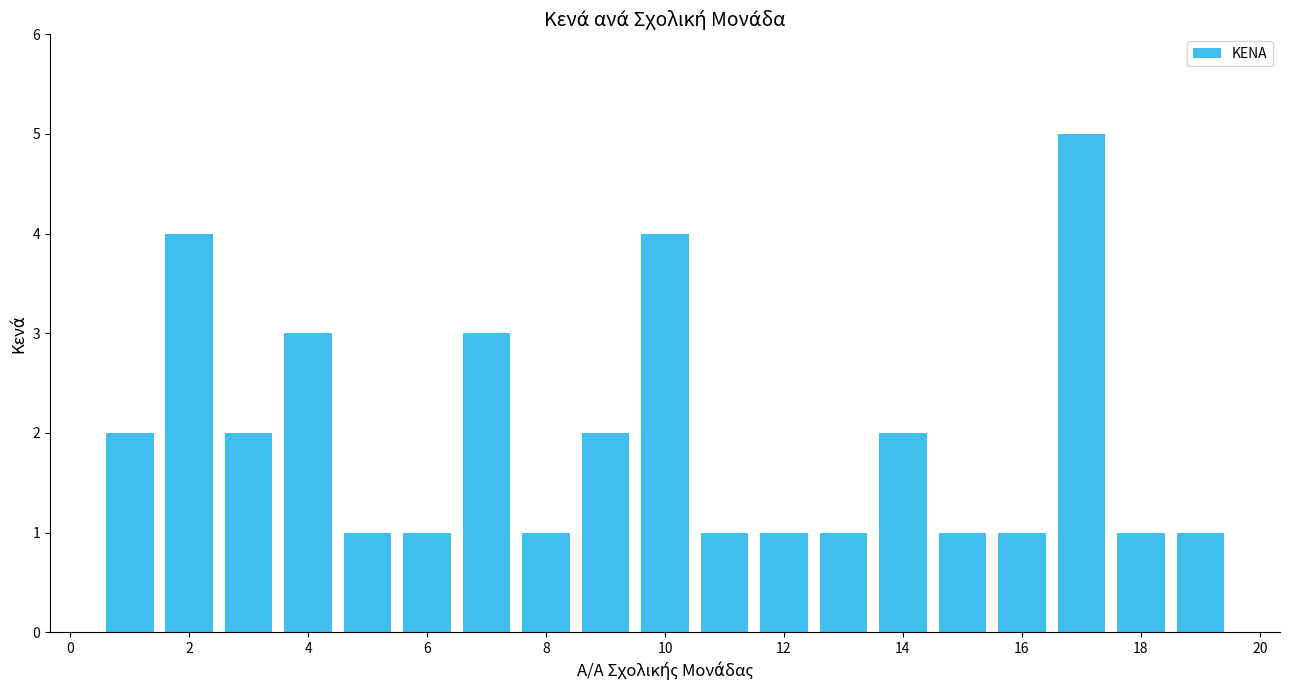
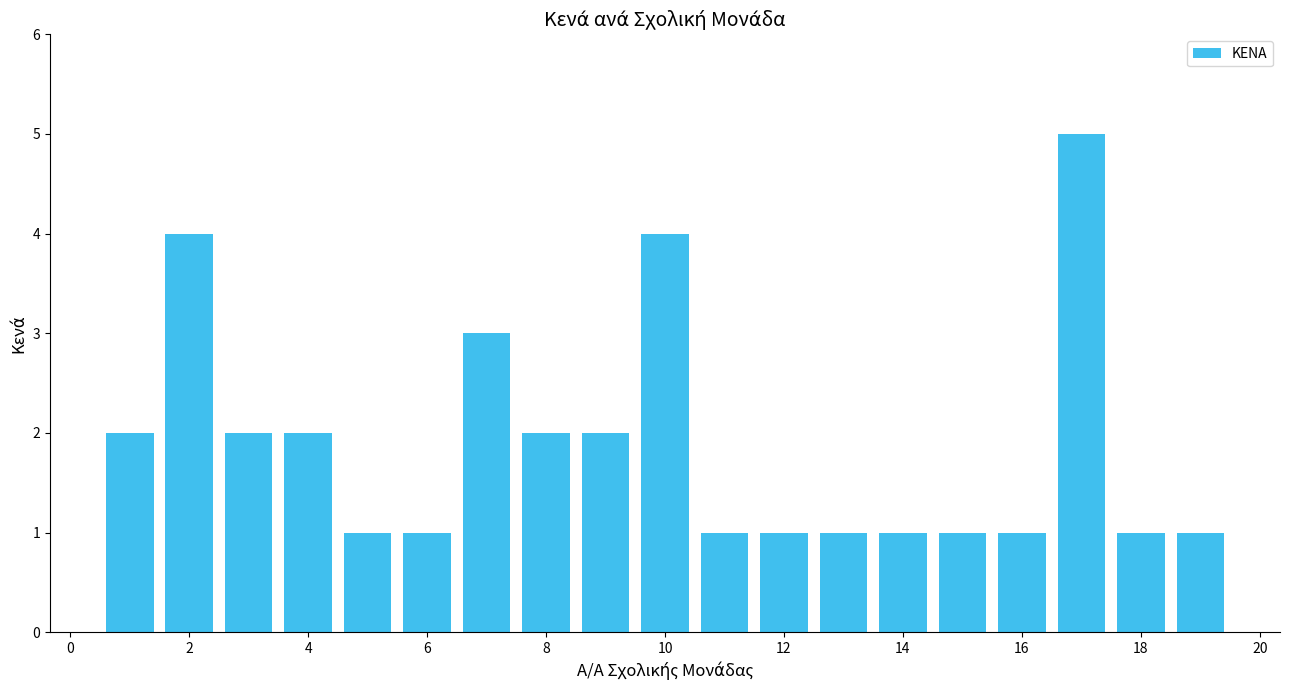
  {
    "2": 4,
-   "4": 3,
+   "4": 2,
    "6": 1,
-   "8": 1,
+   "8": 2,
    "10": 4,
    "12": 1,
-   "14": 2,
+   "14": 1,
    "16": 1,
    "18": 1
  }
